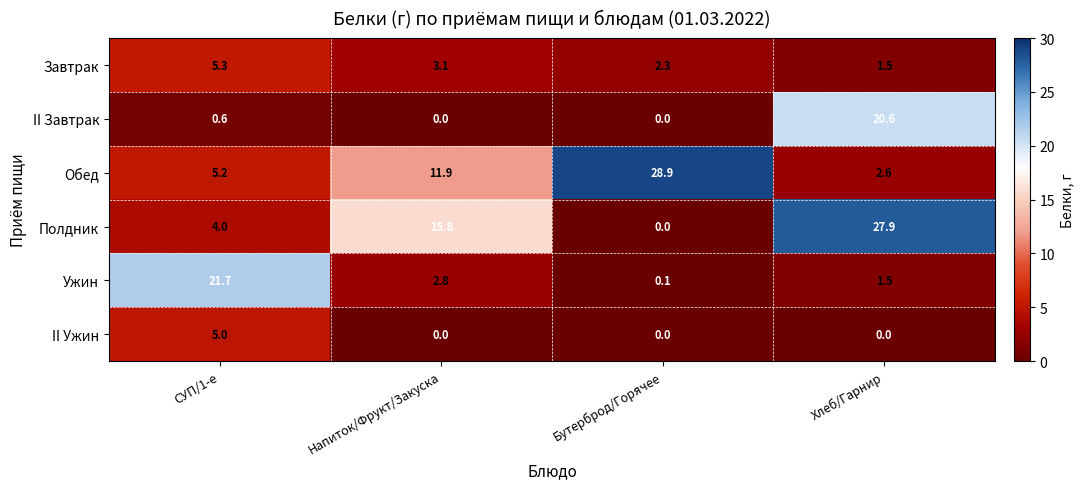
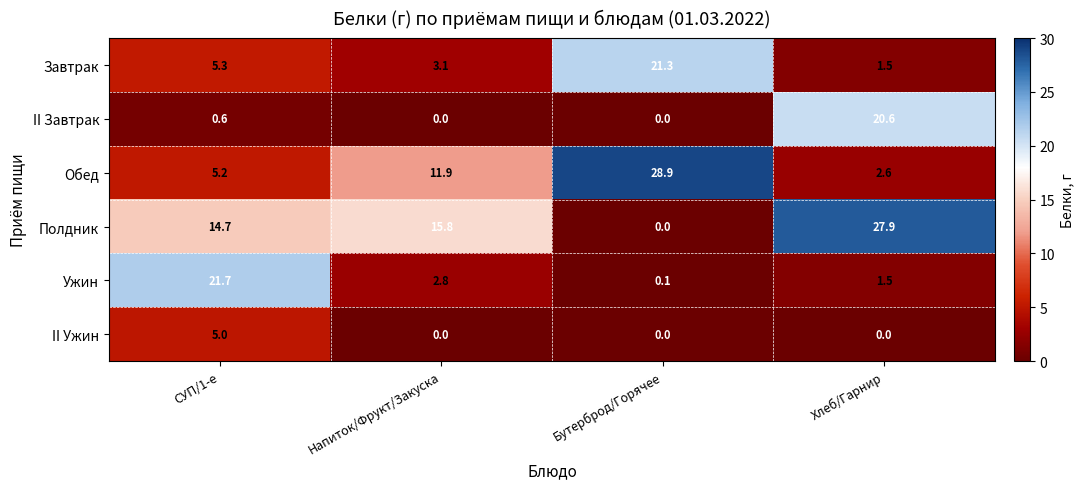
  {
    "Завтрак": {
      "СУП/1-е": 5.3,
      "Напиток/Фрукт/Закуска": 3.1,
-     "Бутерброд/Горячее": 2.3,
+     "Бутерброд/Горячее": 21.3,
      "Хлеб/Гарнир": 1.5
    },
    "II Завтрак": {
      "СУП/1-е": 0.6,
      "Напиток/Фрукт/Закуска": 0.0,
      "Бутерброд/Горячее": 0.0,
      "Хлеб/Гарнир": 20.6
    },
    "Обед": {
      "СУП/1-е": 5.2,
      "Напиток/Фрукт/Закуска": 11.9,
      "Бутерброд/Горячее": 28.9,
      "Хлеб/Гарнир": 2.6
    },
    "Полдник": {
-     "СУП/1-е": 4.0,
+     "СУП/1-е": 14.7,
      "Бутерброд/Горячее": 0.0,
      "Хлеб/Гарнир": 27.9
    },
    "Ужин": {
      "СУП/1-е": 21.7,
      "Напиток/Фрукт/Закуска": 2.8,
      "Бутерброд/Горячее": 0.1,
      "Хлеб/Гарнир": 1.5
    },
    "II Ужин": {
      "СУП/1-е": 5.0,
      "Напиток/Фрукт/Закуска": 0.0,
      "Бутерброд/Горячее": 0.0,
      "Хлеб/Гарнир": 0.0
    }
  }
